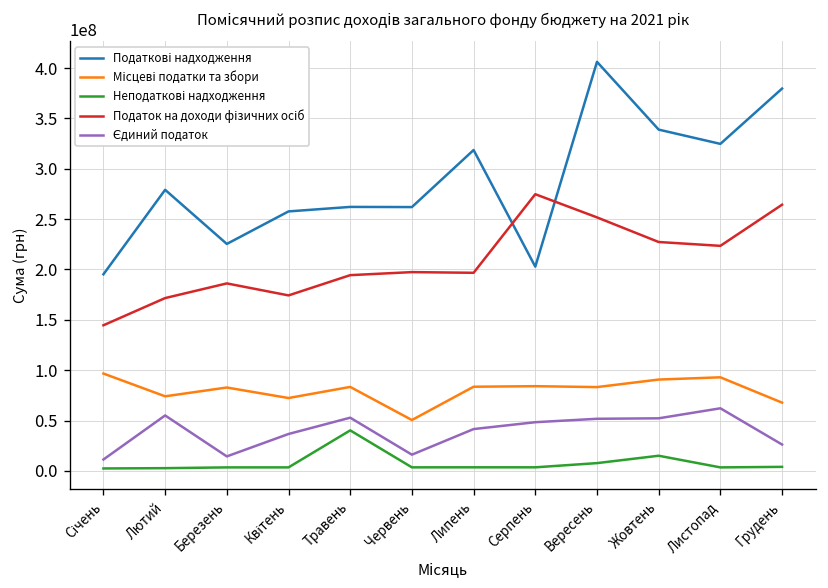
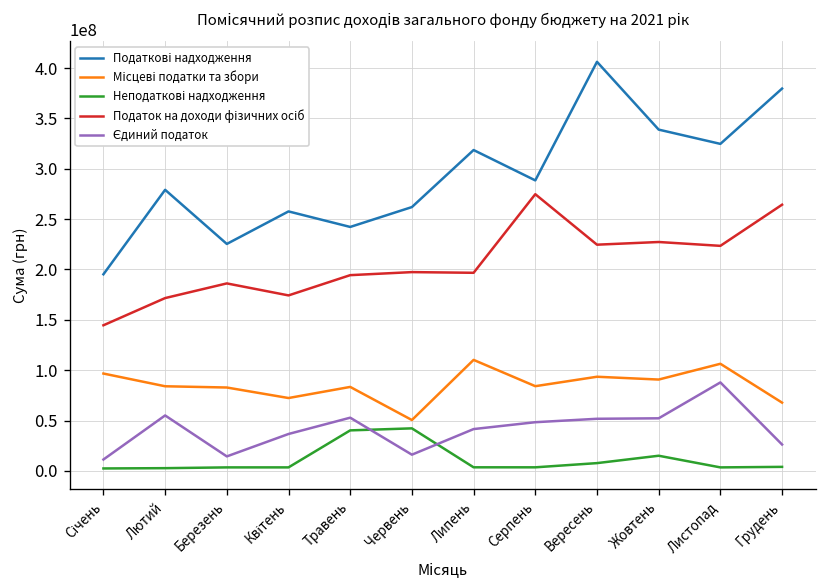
  {
    "Податкові надходження": {
      "Січень": 200000000,
      "Лютий": 280000000,
      "Березень": 230000000,
      "Квітень": 260000000,
-     "Травень": 260000000,
+     "Травень": 240000000,
      "Червень": 260000000,
      "Липень": 320000000,
-     "Серпень": 200000000,
+     "Серпень": 290000000,
      "Вересень": 410000000,
      "Жовтень": 340000000,
      "Листопад": 320000000,
      "Грудень": 380000000
    },
    "Місцеві податки та збори": {
      "Січень": 100000000,
-     "Лютий": 70000000,
+     "Лютий": 80000000,
      "Березень": 80000000,
      "Квітень": 70000000,
      "Травень": 80000000,
      "Червень": 50000000,
-     "Липень": 80000000,
+     "Липень": 110000000,
      "Серпень": 80000000,
-     "Вересень": 80000000,
+     "Вересень": 90000000,
      "Жовтень": 90000000,
-     "Листопад": 90000000,
+     "Листопад": 110000000,
      "Грудень": 70000000
    },
    "Неподаткові надходження": {
      "Січень": 0,
      "Лютий": 0,
      "Березень": 0,
      "Квітень": 0,
      "Травень": 40000000,
-     "Червень": 0,
+     "Червень": 40000000,
      "Липень": 0,
      "Серпень": 0,
      "Вересень": 10000000,
      "Жовтень": 20000000,
      "Листопад": 0,
      "Грудень": 0
    },
    "Податок на доходи фізичних осіб": {
      "Січень": 140000000,
      "Лютий": 170000000,
      "Березень": 190000000,
      "Квітень": 170000000,
      "Травень": 190000000,
      "Червень": 200000000,
      "Липень": 200000000,
      "Серпень": 270000000,
-     "Вересень": 250000000,
+     "Вересень": 220000000,
      "Жовтень": 230000000,
      "Листопад": 220000000,
      "Грудень": 260000000
    },
    "Єдиний податок": {
      "Січень": 10000000,
      "Лютий": 60000000,
      "Березень": 10000000,
      "Квітень": 40000000,
      "Травень": 50000000,
      "Червень": 20000000,
      "Липень": 40000000,
      "Серпень": 50000000,
      "Вересень": 50000000,
      "Жовтень": 50000000,
-     "Листопад": 60000000,
+     "Листопад": 90000000,
      "Грудень": 30000000
    }
  }
